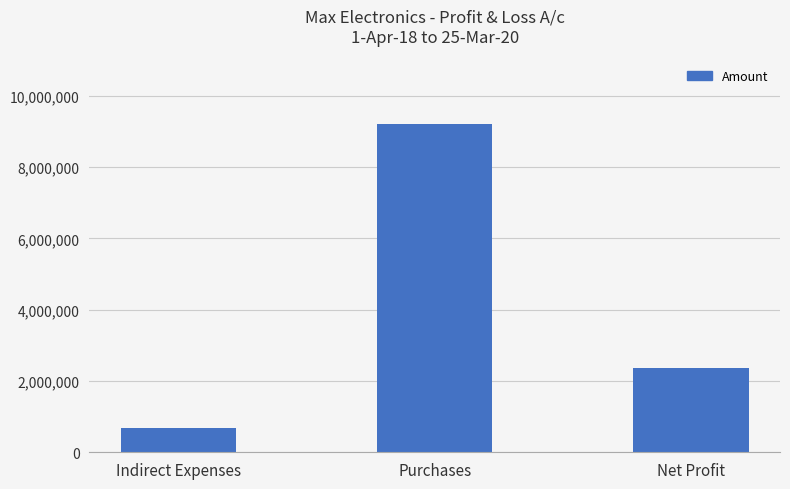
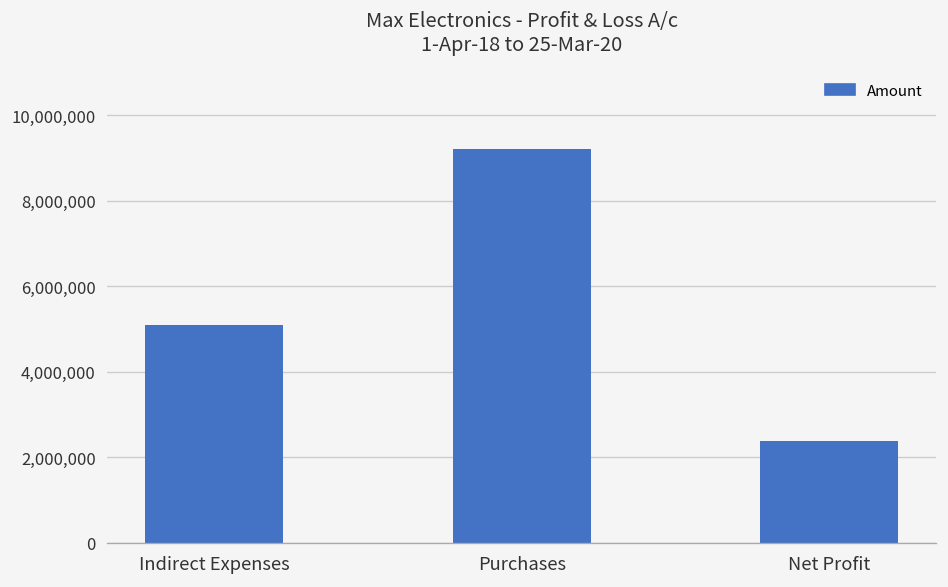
  {
-   "Indirect Expenses": "700,000",
+   "Indirect Expenses": "5,100,000",
    "Purchases": "9,200,000",
    "Net Profit": "2,400,000"
  }
